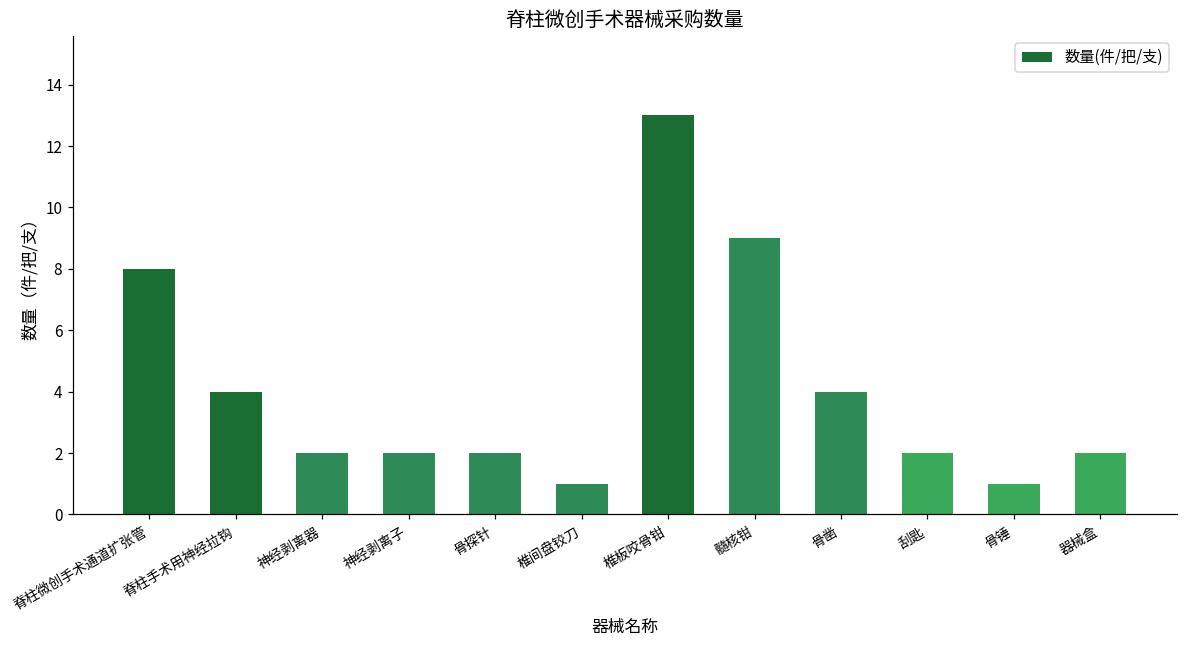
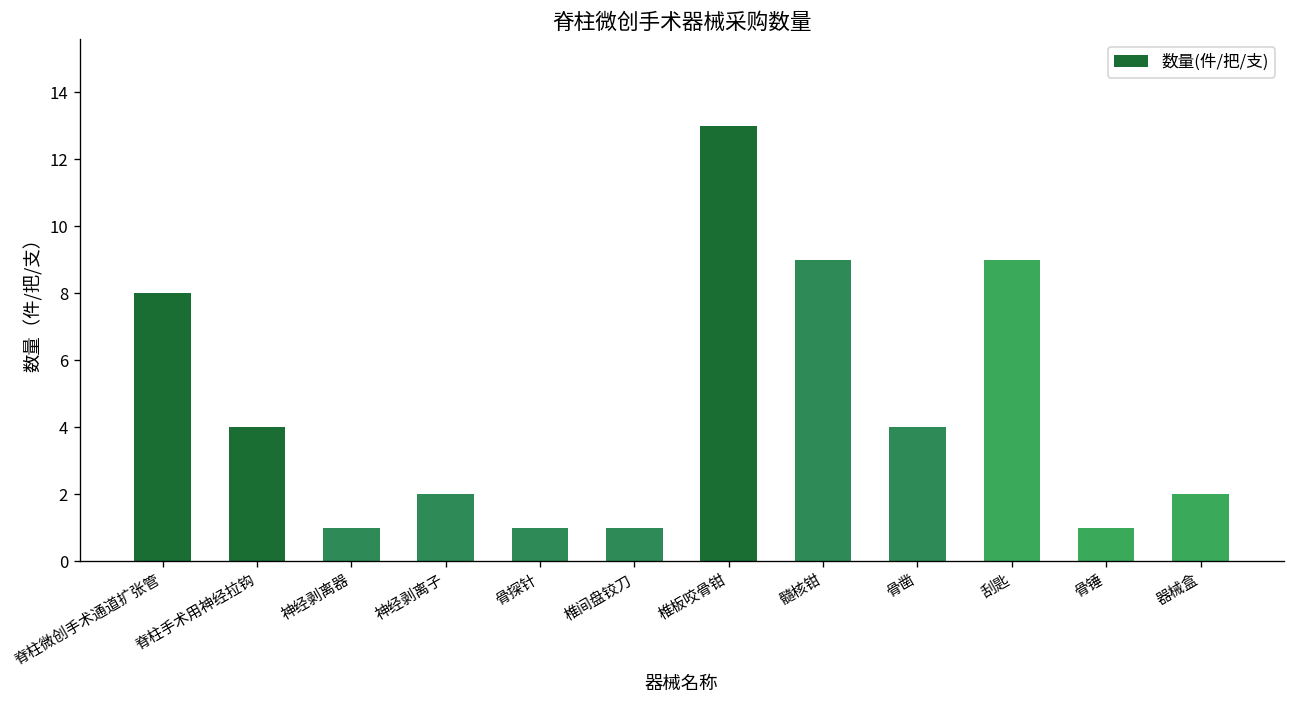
  {
    "脊柱微创手术通道扩张管": 8,
    "脊柱手术用神经拉钩": 4,
-   "神经剥离器": 2,
+   "神经剥离器": 1,
    "神经剥离子": 2,
-   "骨探针": 2,
+   "骨探针": 1,
    "椎间盘铰刀": 1,
    "椎板咬骨钳": 13,
    "髓核钳": 9,
    "骨凿": 4,
-   "刮匙": 2,
+   "刮匙": 9,
    "骨锤": 1,
    "器械盒": 2
  }
